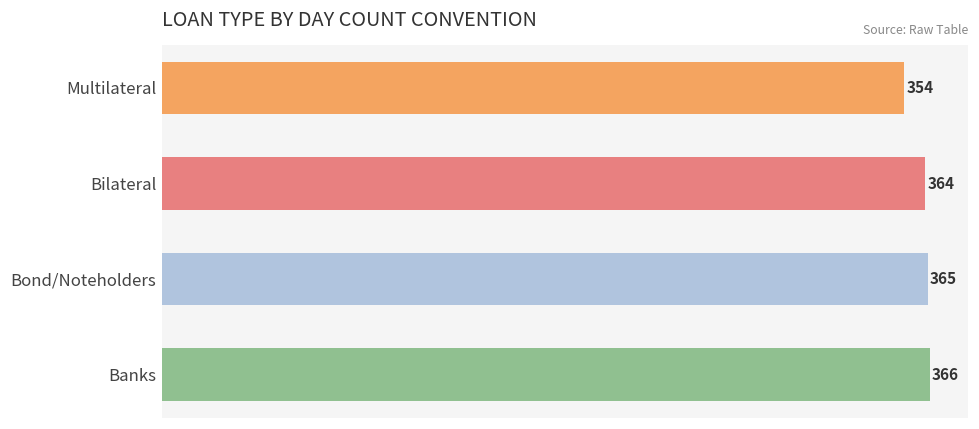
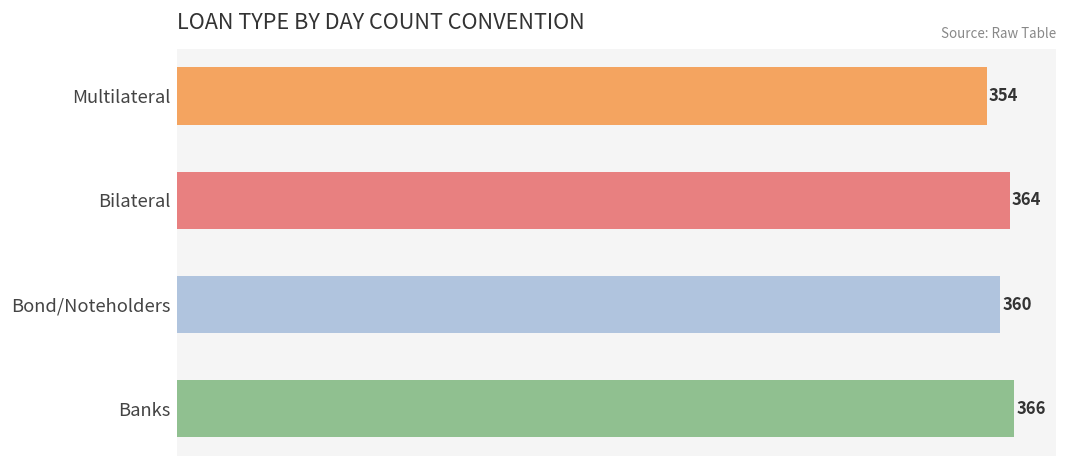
  {
    "Multilateral": 354,
    "Bilateral": 364,
-   "Bond/Noteholders": 365,
+   "Bond/Noteholders": 360,
    "Banks": 366
  }
